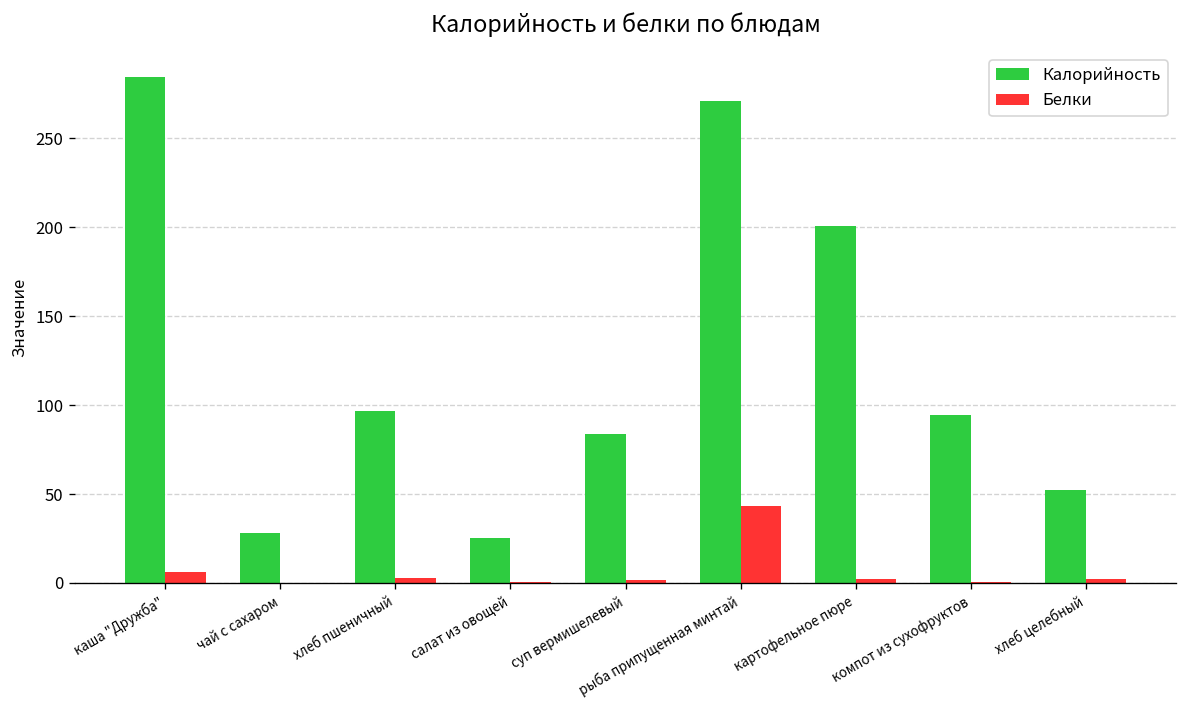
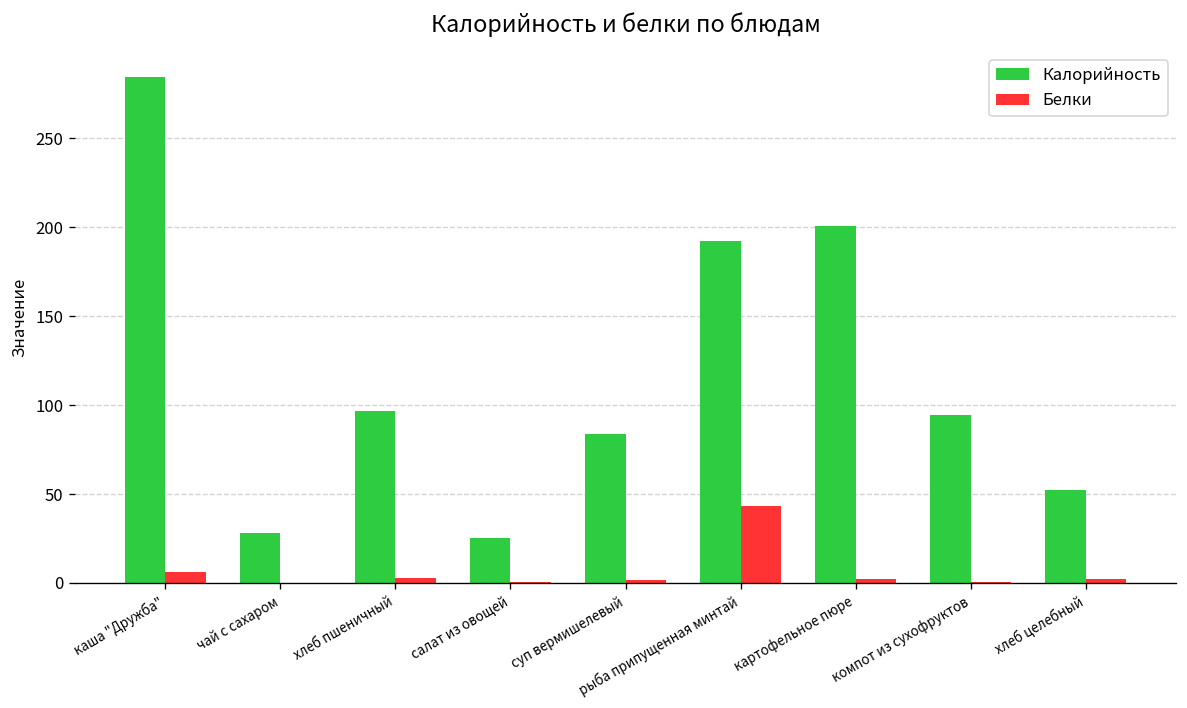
  {
    "Калорийность": {
      "каша \"Дружба\"": 284,
      "чай с сахаром": 28,
      "хлеб пшеничный": 97,
      "салат из овощей": 25,
      "суп вермишелевый": 84,
-     "рыба припущенная минтай": 271,
+     "рыба припущенная минтай": 193,
      "картофельное пюре": 201,
      "компот из сухофруктов": 94,
      "хлеб целебный": 52
    },
    "Белки": {
      "каша \"Дружба\"": 6,
      "чай с сахаром": 0,
      "хлеб пшеничный": 3,
      "суп вермишелевый": 2,
      "рыба припущенная минтай": 43,
      "картофельное пюре": 2,
      "хлеб целебный": 2
    }
  }
